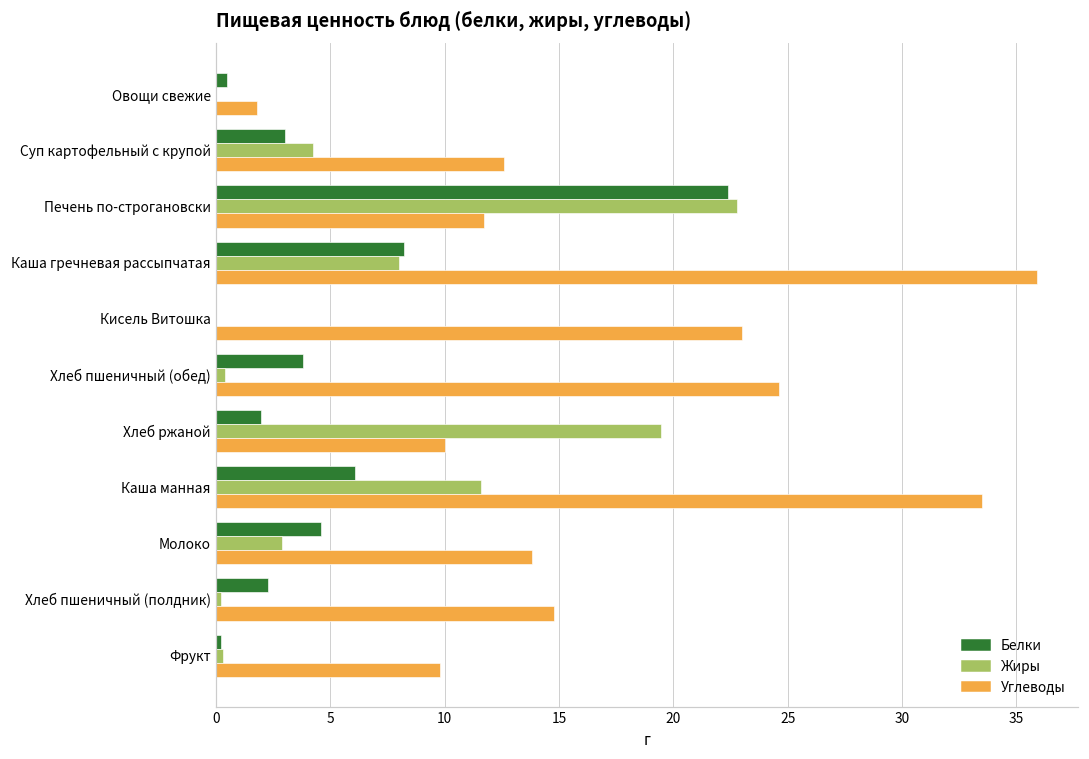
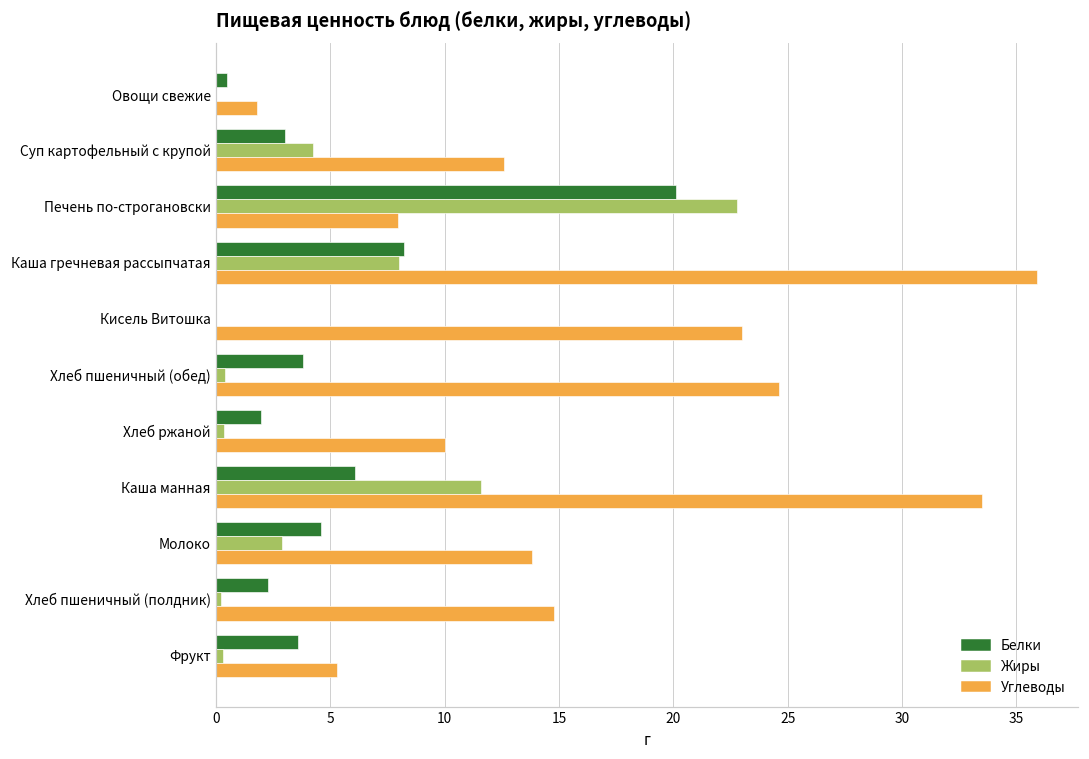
  {
    "Белки": {
      "Овощи свежие": 0.5,
      "Суп картофельный с крупой": 3.0,
-     "Печень по-строгановски": 22.4,
+     "Печень по-строгановски": 20.1,
      "Каша гречневая рассыпчатая": 8.2,
      "Кисель Витошка": 0.0,
      "Хлеб пшеничный (обед)": 3.8,
      "Хлеб ржаной": 2.0,
      "Каша манная": 6.1,
      "Молоко": 4.6,
      "Хлеб пшеничный (полдник)": 2.3,
-     "Фрукт": 0.2
+     "Фрукт": 3.6
    },
    "Жиры": {
      "Овощи свежие": 0.0,
      "Суп картофельный с крупой": 4.2,
      "Печень по-строгановски": 22.8,
      "Каша гречневая рассыпчатая": 8.0,
      "Кисель Витошка": 0.0,
      "Хлеб пшеничный (обед)": 0.4,
-     "Хлеб ржаной": 19.5,
+     "Хлеб ржаной": 0.4,
      "Каша манная": 11.6,
      "Молоко": 2.9,
      "Хлеб пшеничный (полдник)": 0.2,
      "Фрукт": 0.3
    },
    "Углеводы": {
      "Овощи свежие": 1.8,
      "Суп картофельный с крупой": 12.6,
-     "Печень по-строгановски": 11.7,
+     "Печень по-строгановски": 7.9,
      "Каша гречневая рассыпчатая": 35.9,
      "Кисель Витошка": 23.0,
      "Хлеб пшеничный (обед)": 24.6,
      "Хлеб ржаной": 10.0,
      "Каша манная": 33.5,
      "Молоко": 13.8,
      "Хлеб пшеничный (полдник)": 14.8,
-     "Фрукт": 9.8
+     "Фрукт": 5.3
    }
  }
